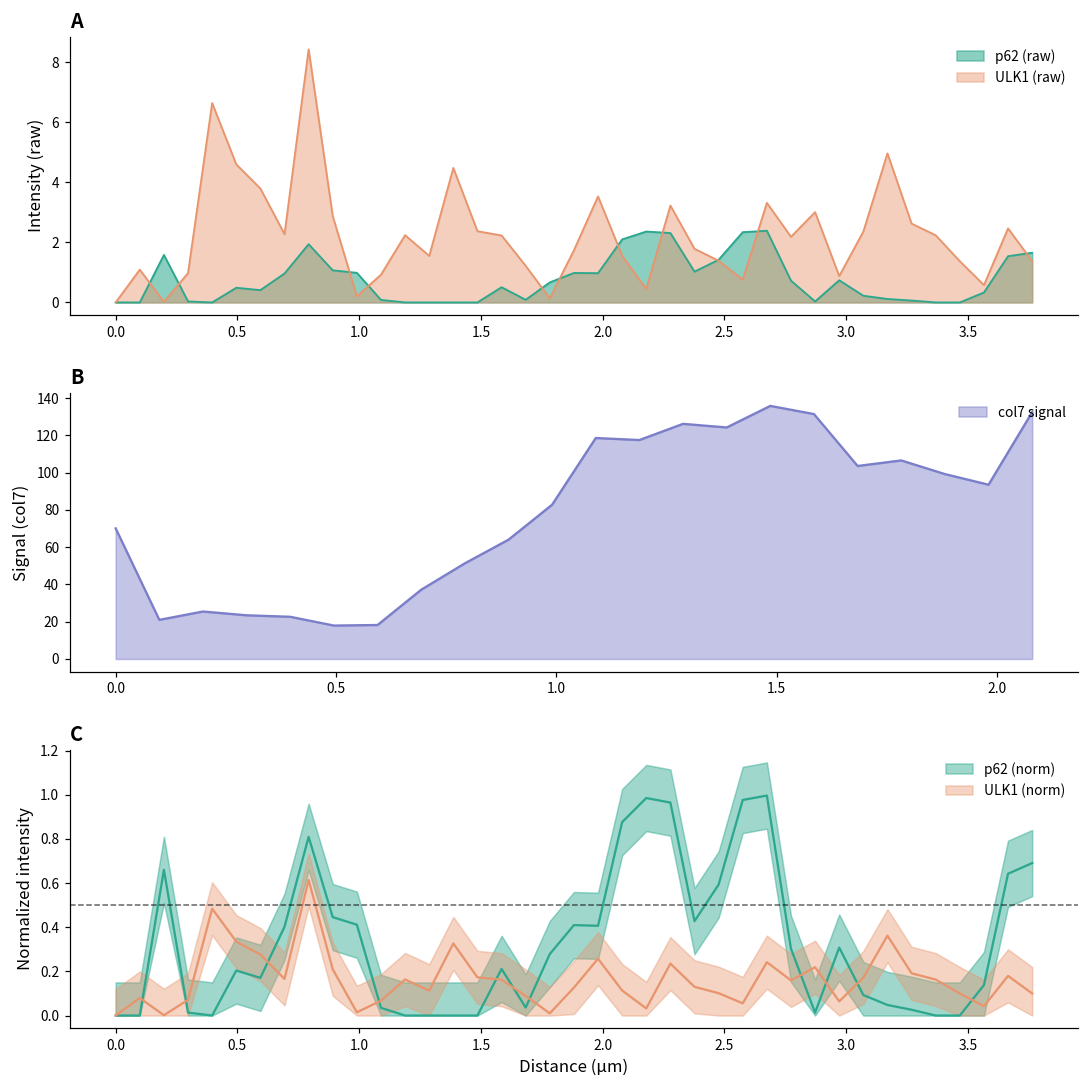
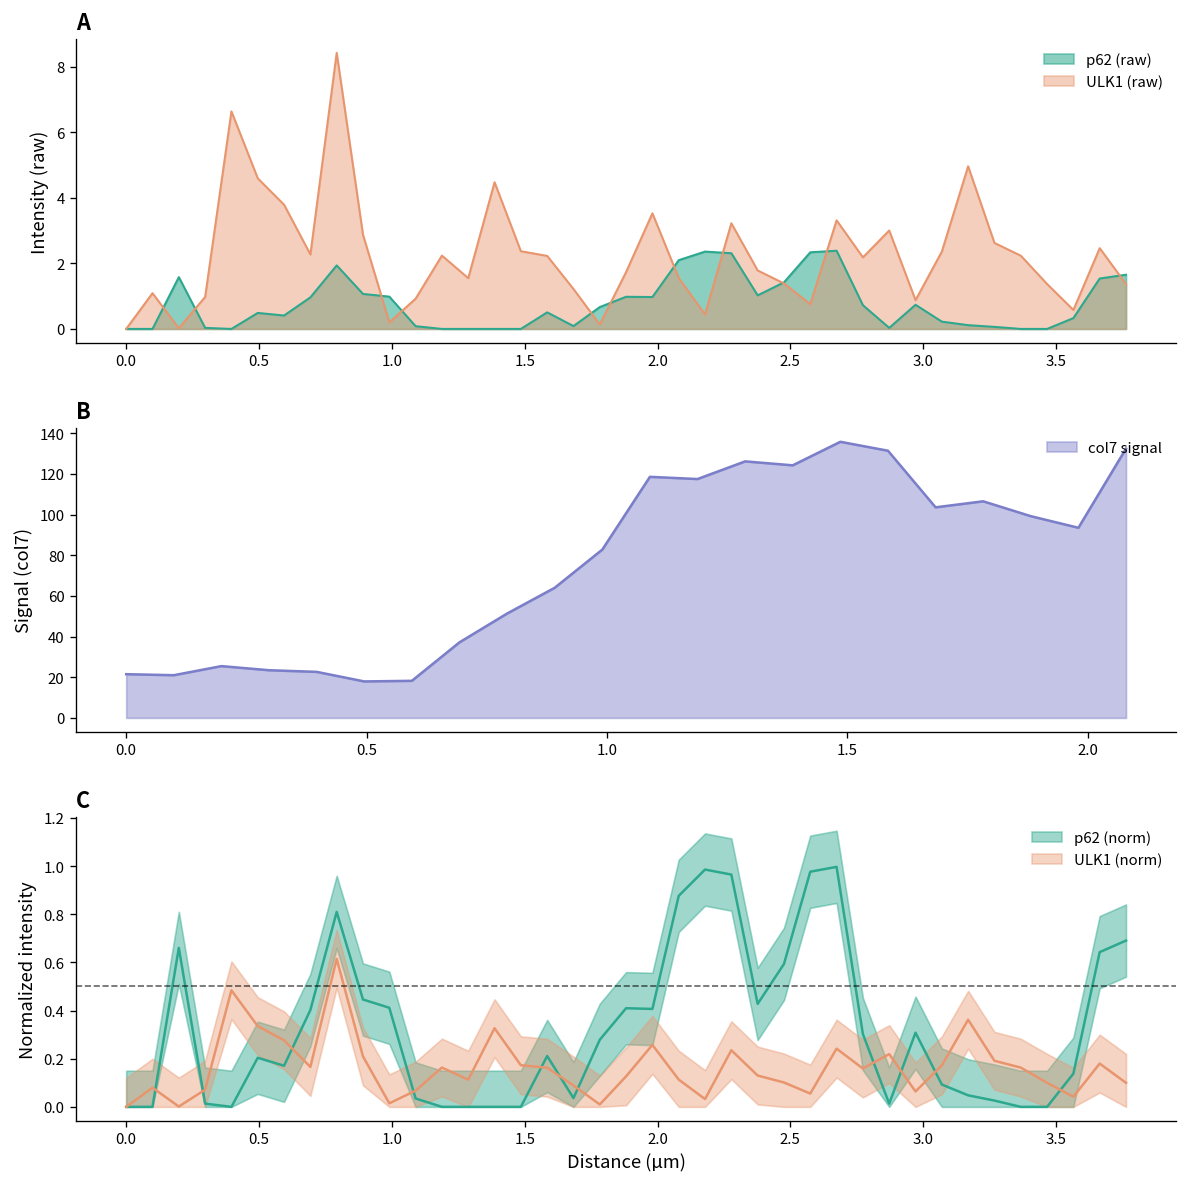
  {
    "B": {
-     "0.0": 70
+     "0.0": 22
    }
  }
